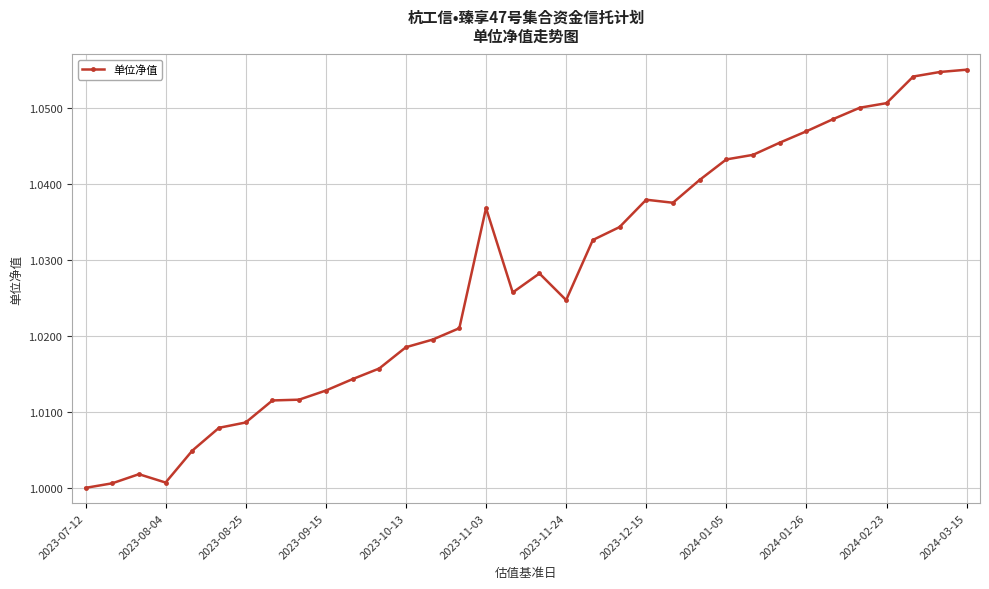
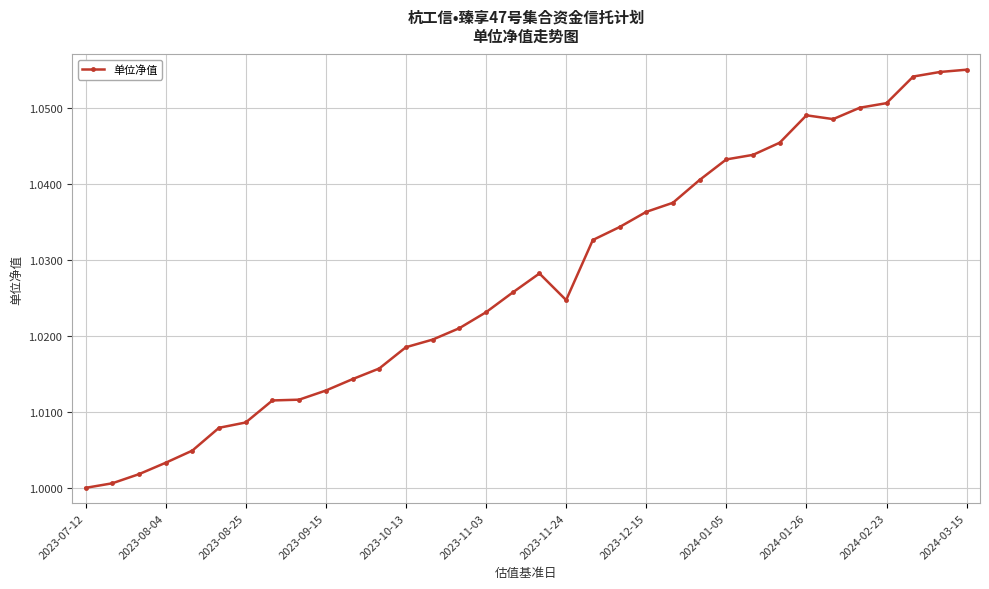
  {
    "2023-07-12": 1.000,
-   "2023-08-04": 1.001,
+   "2023-08-04": 1.003,
    "2023-08-25": 1.009,
    "2023-09-15": 1.013,
    "2023-10-13": 1.019,
-   "2023-11-03": 1.037,
+   "2023-11-03": 1.023,
    "2023-11-24": 1.025,
-   "2023-12-15": 1.038,
+   "2023-12-15": 1.036,
    "2024-01-05": 1.043,
-   "2024-01-26": 1.047,
+   "2024-01-26": 1.049,
    "2024-02-23": 1.051,
    "2024-03-15": 1.055
  }
